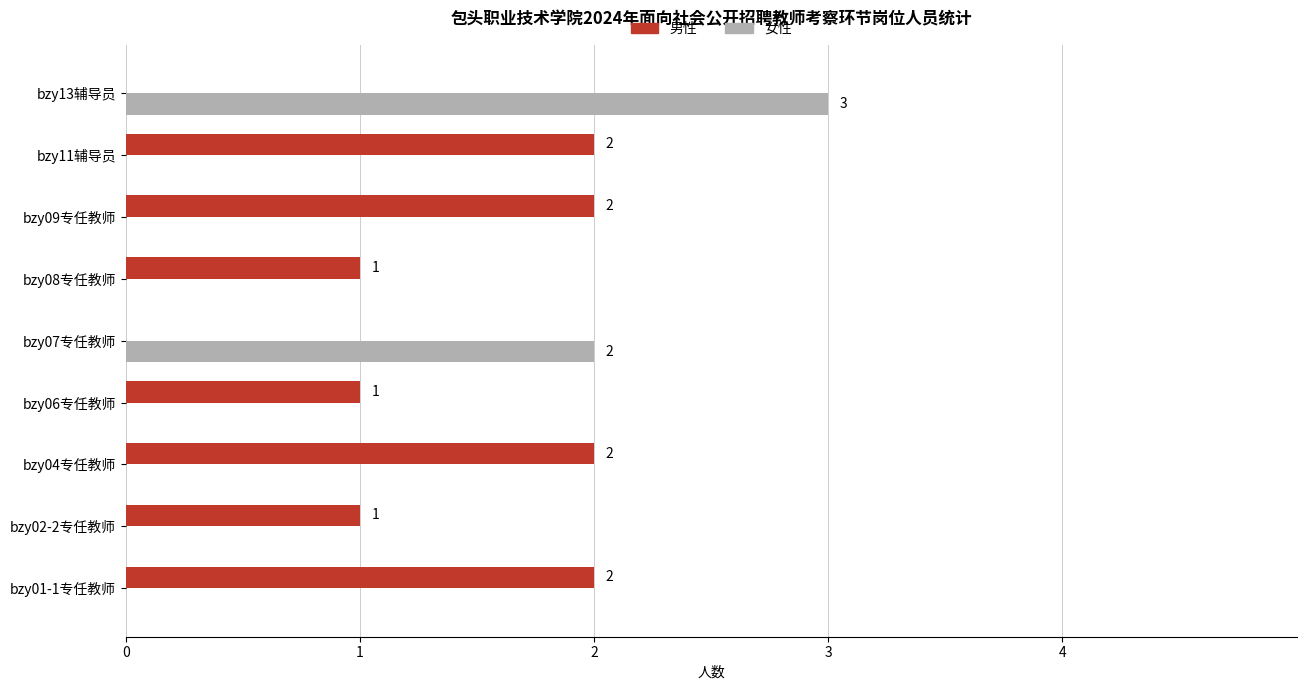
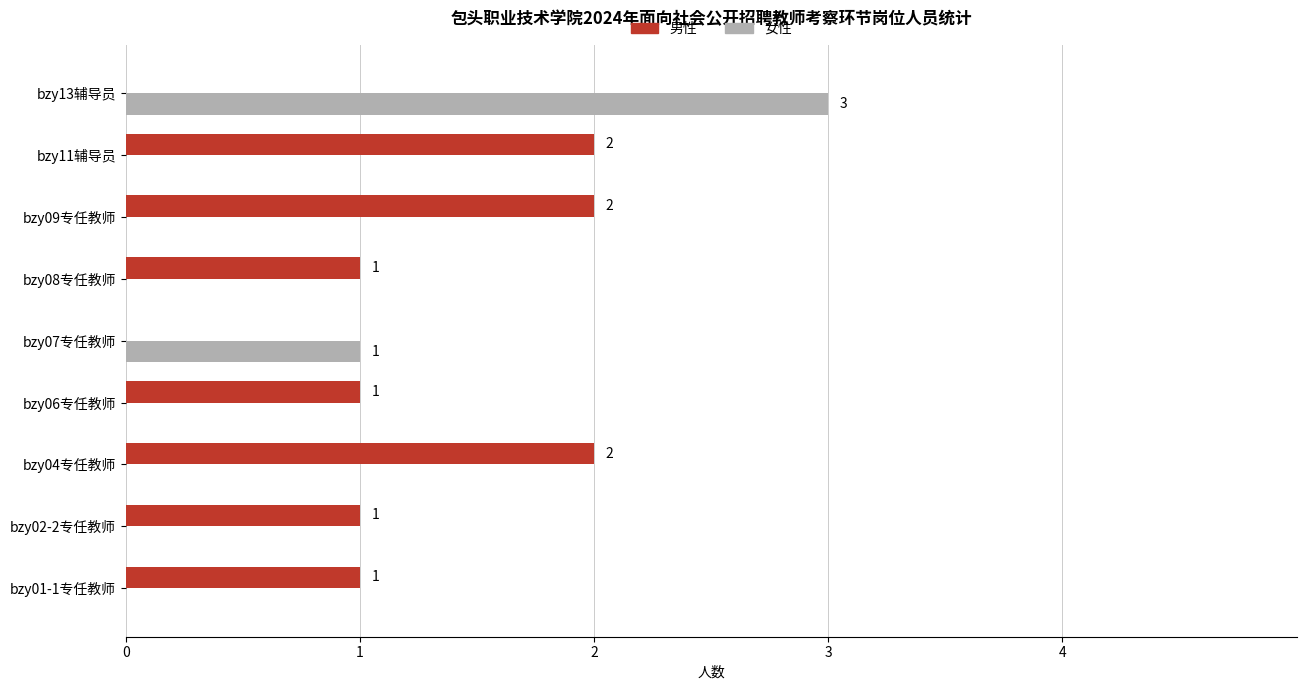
  {
    "男性": {
      "bzy11辅导员": 2,
      "bzy09专任教师": 2,
      "bzy08专任教师": 1,
      "bzy06专任教师": 1,
      "bzy04专任教师": 2,
      "bzy02-2专任教师": 1,
-     "bzy01-1专任教师": 2
+     "bzy01-1专任教师": 1
    },
    "女性": {
      "bzy13辅导员": 3,
-     "bzy07专任教师": 2
+     "bzy07专任教师": 1
    }
  }
